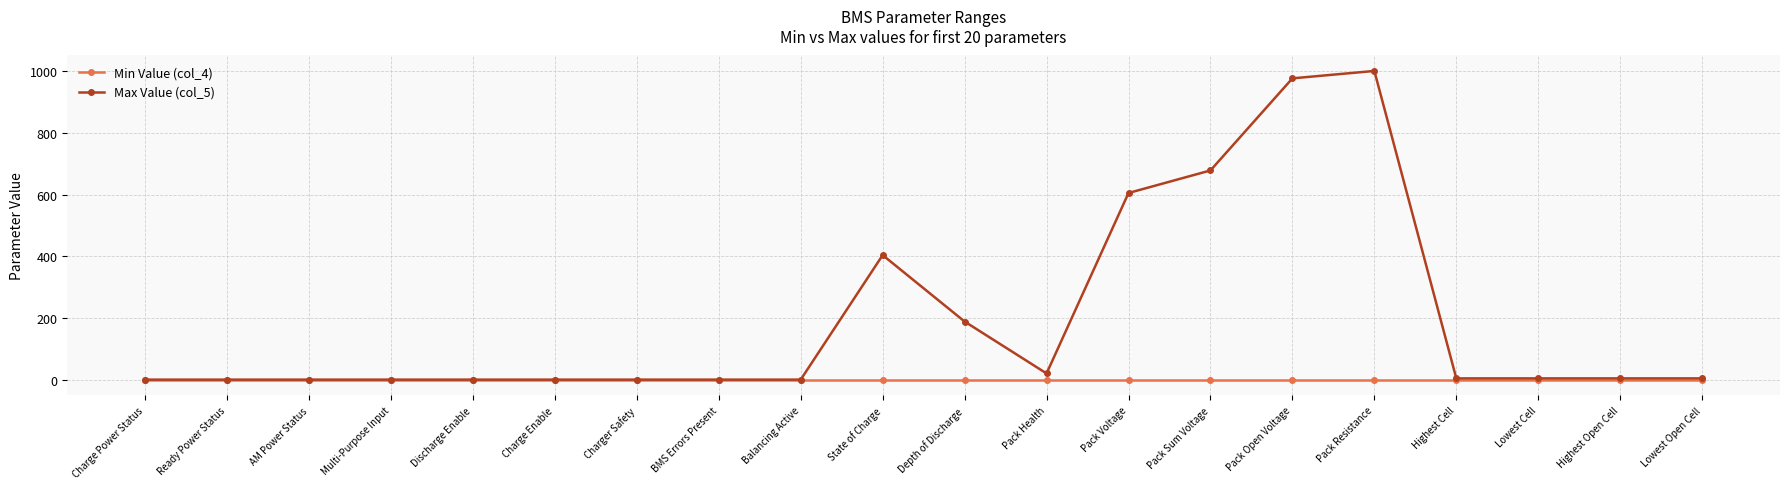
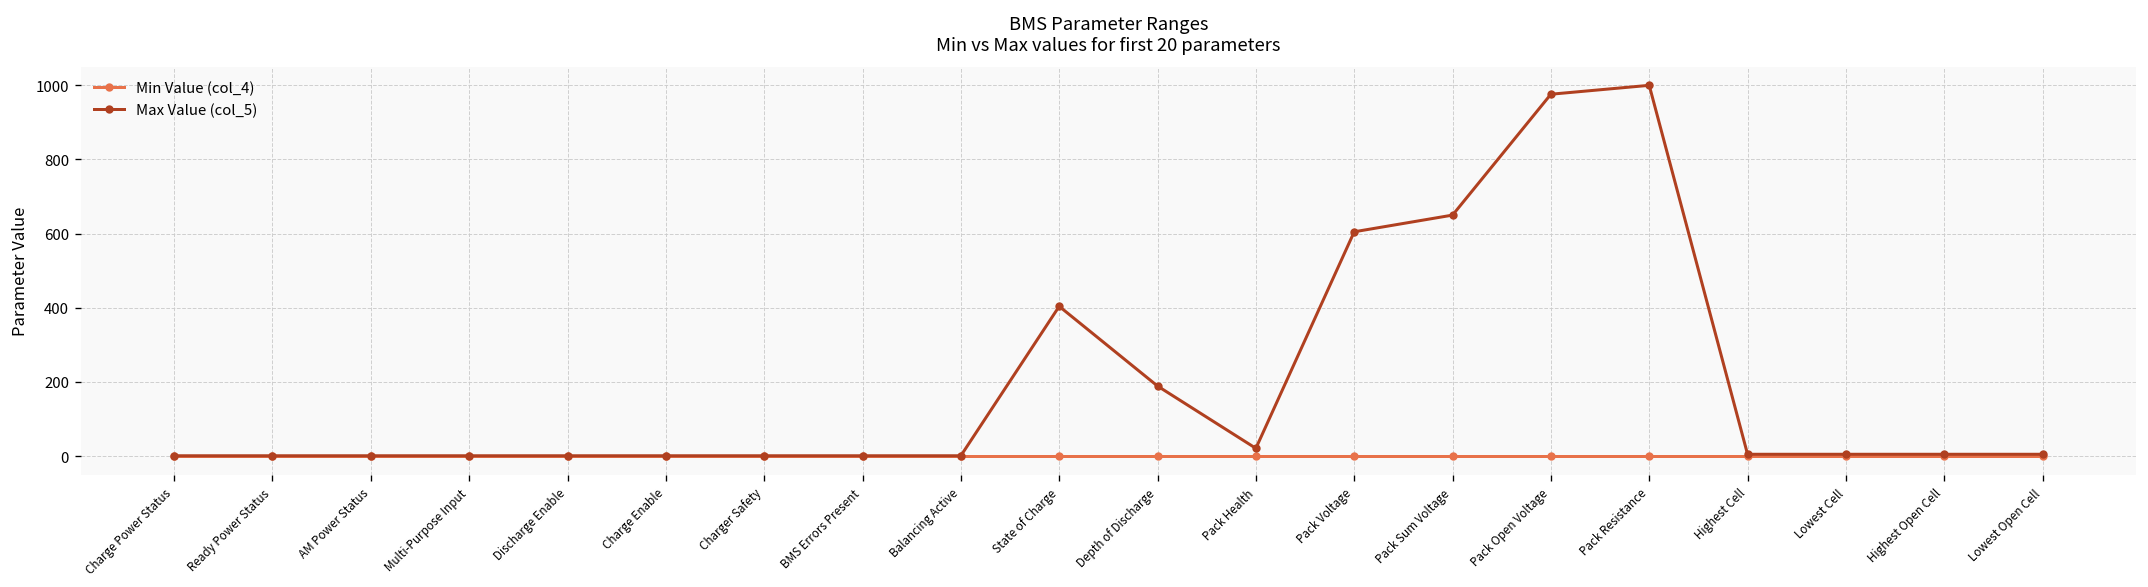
  {
    "Min Value (col_4)": {
      "State of Charge": 0,
      "Depth of Discharge": 0,
      "Pack Health": 0,
      "Pack Voltage": 0,
      "Pack Sum Voltage": 0,
      "Pack Open Voltage": 0,
      "Pack Resistance": 0
    },
    "Max Value (col_5)": {
      "State of Charge": 400,
      "Depth of Discharge": 190,
      "Pack Health": 20,
      "Pack Voltage": 610,
-     "Pack Sum Voltage": 680,
+     "Pack Sum Voltage": 650,
      "Pack Open Voltage": 980,
      "Pack Resistance": 1000
    }
  }
